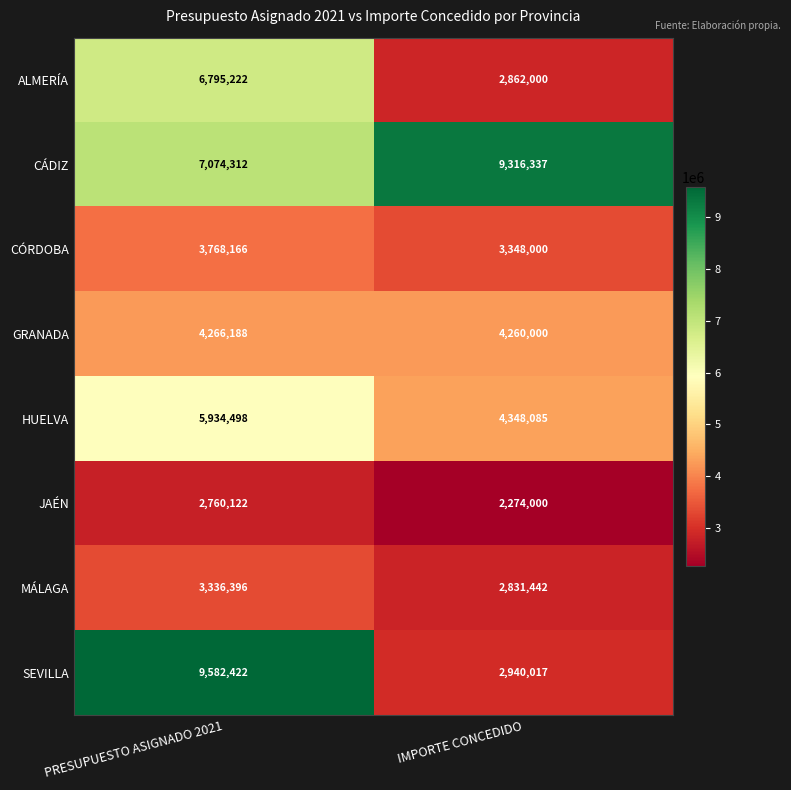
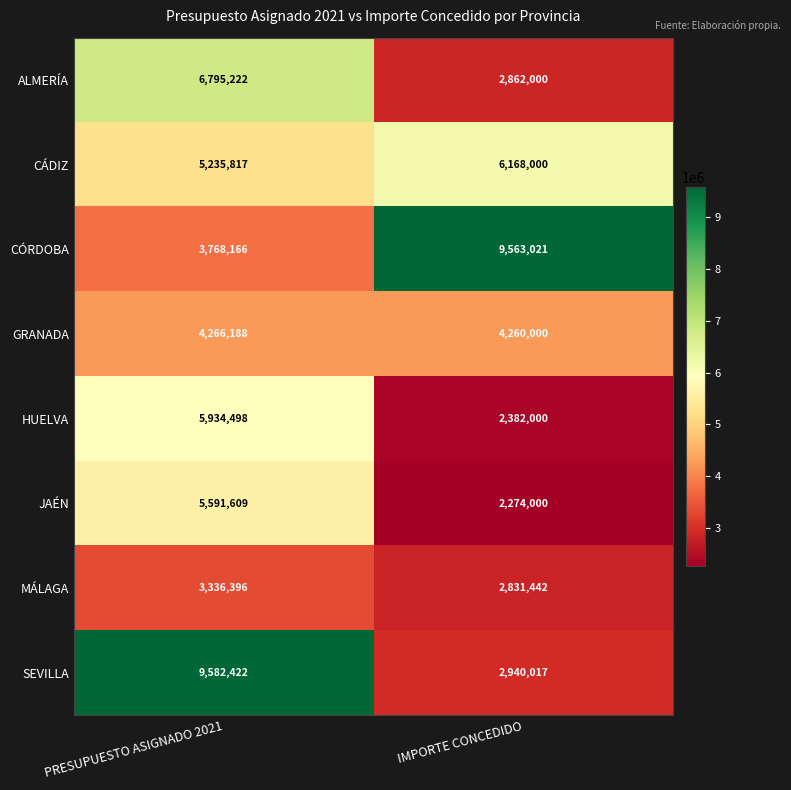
  {
    "ALMERÍA": {
      "PRESUPUESTO ASIGNADO 2021": "6,795,222",
      "IMPORTE CONCEDIDO": "2,862,000"
    },
    "CÁDIZ": {
-     "PRESUPUESTO ASIGNADO 2021": "7,074,312",
-     "IMPORTE CONCEDIDO": "9,316,337"
+     "PRESUPUESTO ASIGNADO 2021": "5,235,817",
+     "IMPORTE CONCEDIDO": "6,168,000"
    },
    "CÓRDOBA": {
      "PRESUPUESTO ASIGNADO 2021": "3,768,166",
-     "IMPORTE CONCEDIDO": "3,348,000"
+     "IMPORTE CONCEDIDO": "9,563,021"
    },
    "GRANADA": {
      "PRESUPUESTO ASIGNADO 2021": "4,266,188",
      "IMPORTE CONCEDIDO": "4,260,000"
    },
    "HUELVA": {
      "PRESUPUESTO ASIGNADO 2021": "5,934,498",
-     "IMPORTE CONCEDIDO": "4,348,085"
+     "IMPORTE CONCEDIDO": "2,382,000"
    },
    "JAÉN": {
-     "PRESUPUESTO ASIGNADO 2021": "2,760,122",
+     "PRESUPUESTO ASIGNADO 2021": "5,591,609",
      "IMPORTE CONCEDIDO": "2,274,000"
    },
    "MÁLAGA": {
      "PRESUPUESTO ASIGNADO 2021": "3,336,396",
      "IMPORTE CONCEDIDO": "2,831,442"
    },
    "SEVILLA": {
      "PRESUPUESTO ASIGNADO 2021": "9,582,422",
      "IMPORTE CONCEDIDO": "2,940,017"
    }
  }
